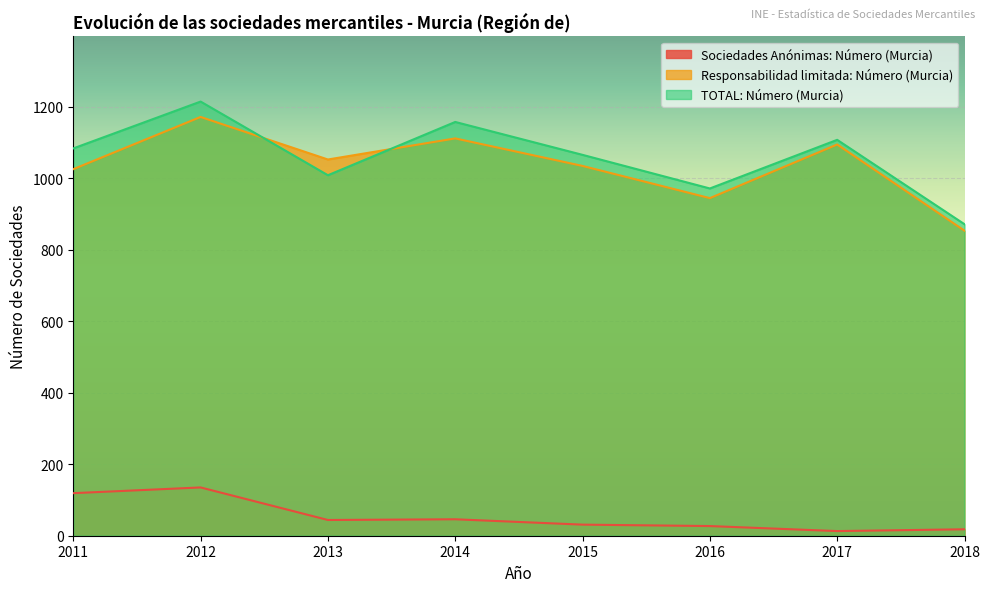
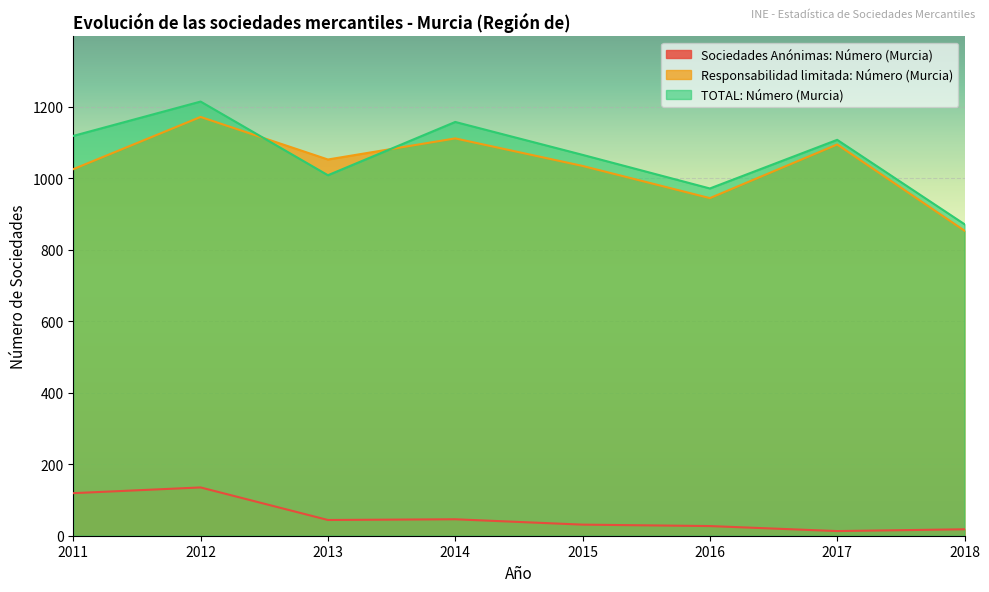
  {
    "Sociedades Anónimas: Número (Murcia)": {
      "2011": 120,
      "2012": 140,
      "2013": 40,
      "2014": 50,
      "2015": 30,
      "2016": 30,
      "2017": 10,
      "2018": 20
    },
    "Responsabilidad limitada: Número (Murcia)": {
      "2011": 1030,
      "2012": 1170,
      "2013": 1050,
      "2014": 1110,
      "2015": 1030,
      "2016": 940,
      "2017": 1090,
      "2018": 850
    },
    "TOTAL: Número (Murcia)": {
-     "2011": 1080,
+     "2011": 1120,
      "2012": 1210,
      "2013": 1010,
      "2014": 1160,
      "2015": 1070,
      "2016": 970,
      "2017": 1110,
      "2018": 870
    }
  }
